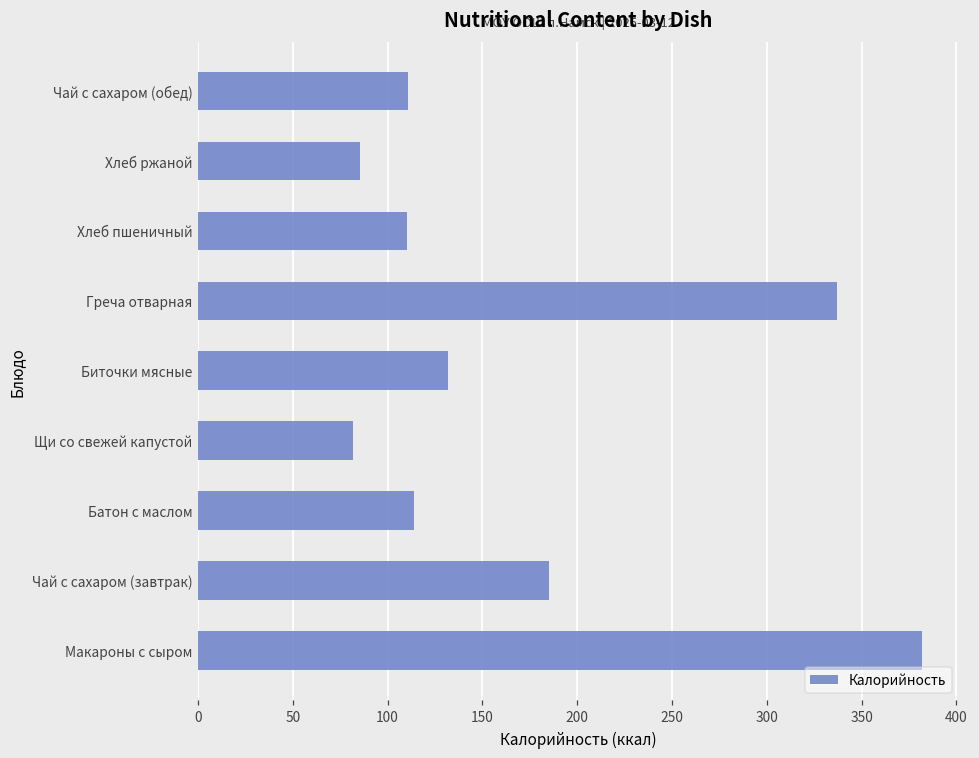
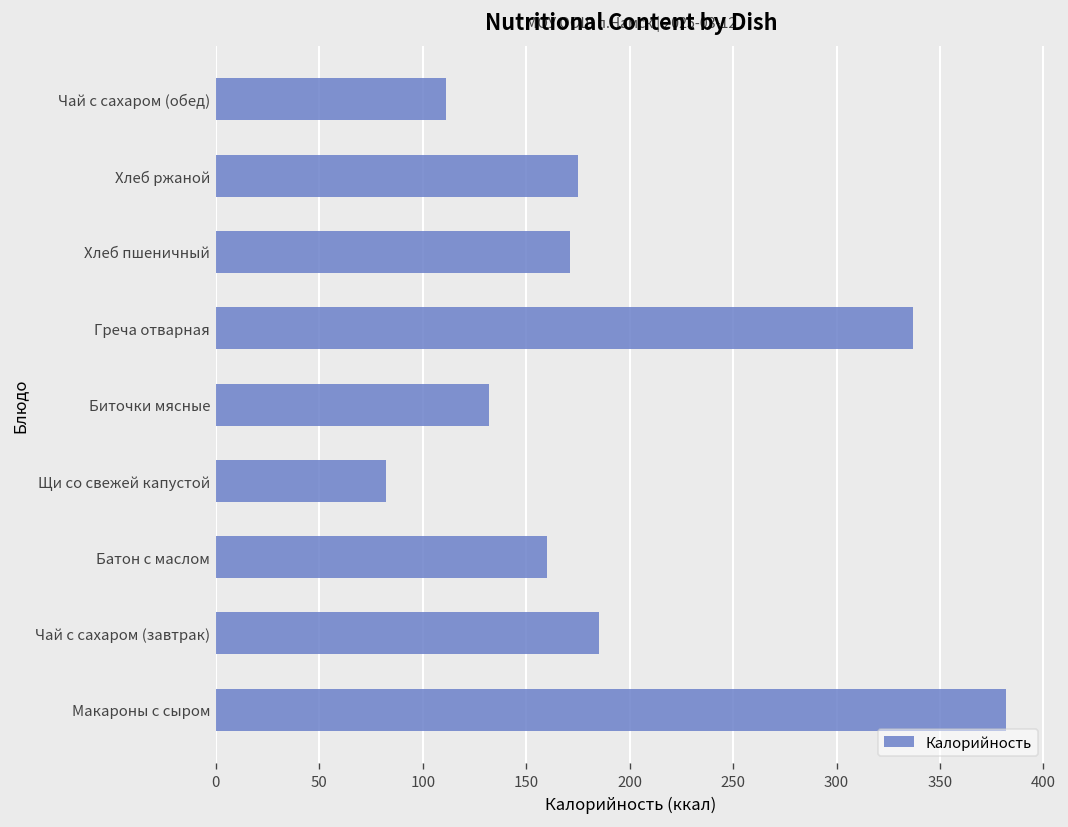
  {
    "Чай с сахаром (обед)": 111,
-   "Хлеб ржаной": 86,
-   "Хлеб пшеничный": 110,
+   "Хлеб ржаной": 175,
+   "Хлеб пшеничный": 171,
    "Греча отварная": 337,
    "Биточки мясные": 132,
    "Щи со свежей капустой": 82,
-   "Батон с маслом": 114,
+   "Батон с маслом": 160,
    "Чай с сахаром (завтрак)": 185,
    "Макароны с сыром": 382
  }
